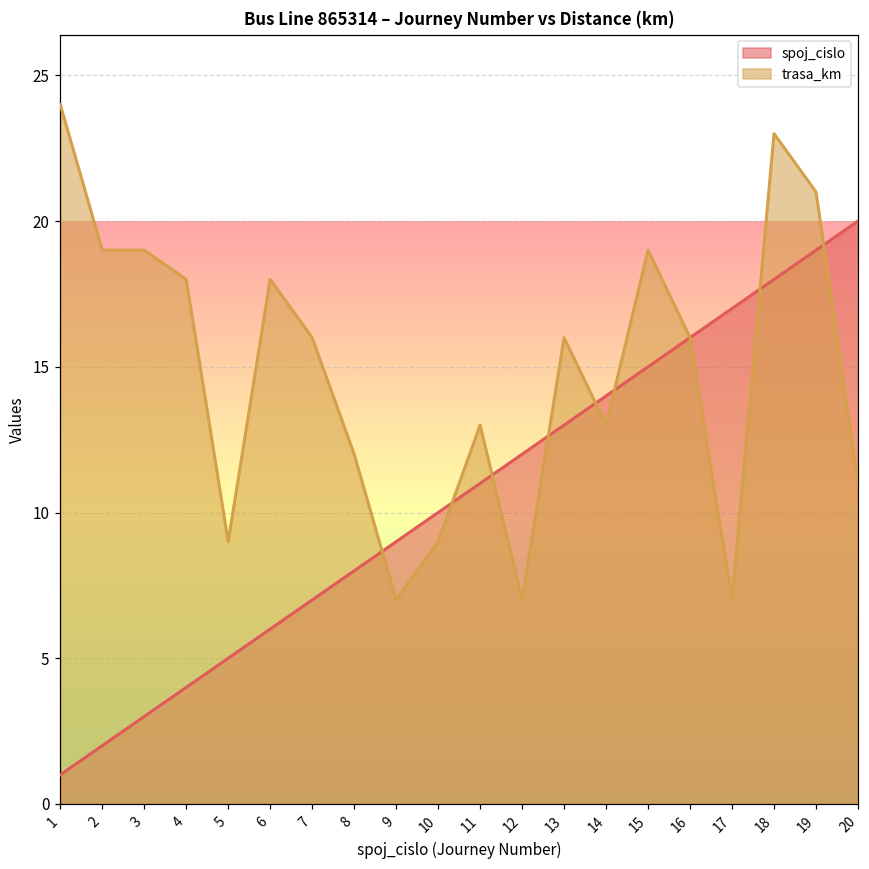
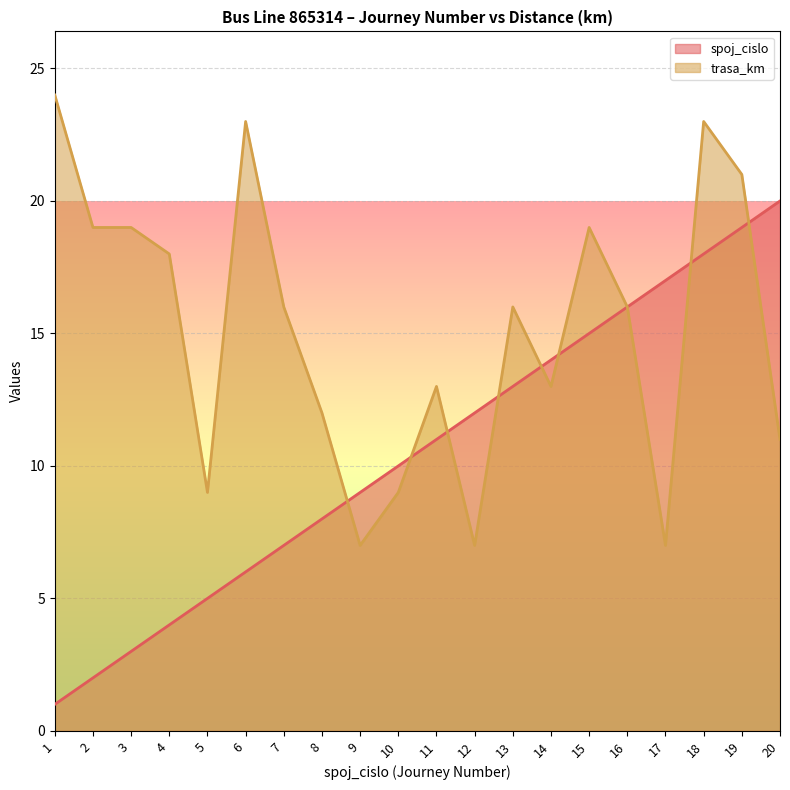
  {
    "spoj_cislo": {
      "1": 1,
      "2": 2,
      "3": 3,
      "4": 4,
      "5": 5,
      "6": 6,
      "7": 7,
      "8": 8,
      "9": 9,
      "10": 10,
      "11": 11,
      "12": 12,
      "13": 13,
      "14": 14,
      "15": 15,
      "17": 17,
      "18": 18,
      "19": 19,
      "20": 20
    },
    "trasa_km": {
      "1": 24,
      "2": 19,
      "3": 19,
      "4": 18,
      "5": 9,
-     "6": 18,
+     "6": 23,
      "7": 16,
      "8": 12,
      "9": 7,
      "10": 9,
      "11": 13,
      "12": 7,
      "13": 16,
      "14": 13,
      "15": 19,
      "17": 7,
      "18": 23,
      "19": 21,
      "20": 11
    }
  }
